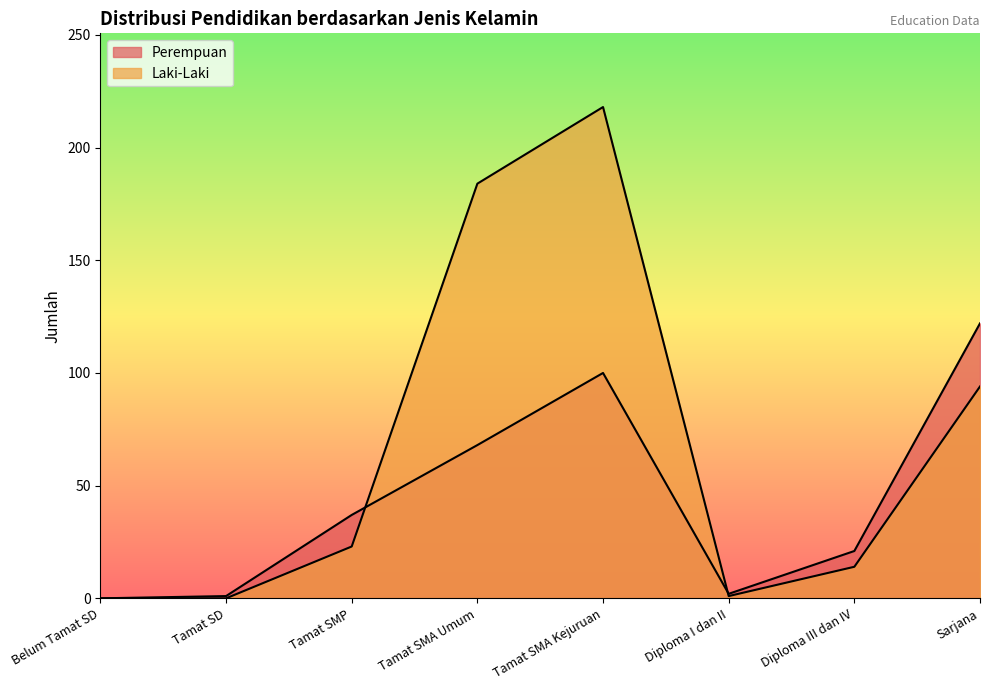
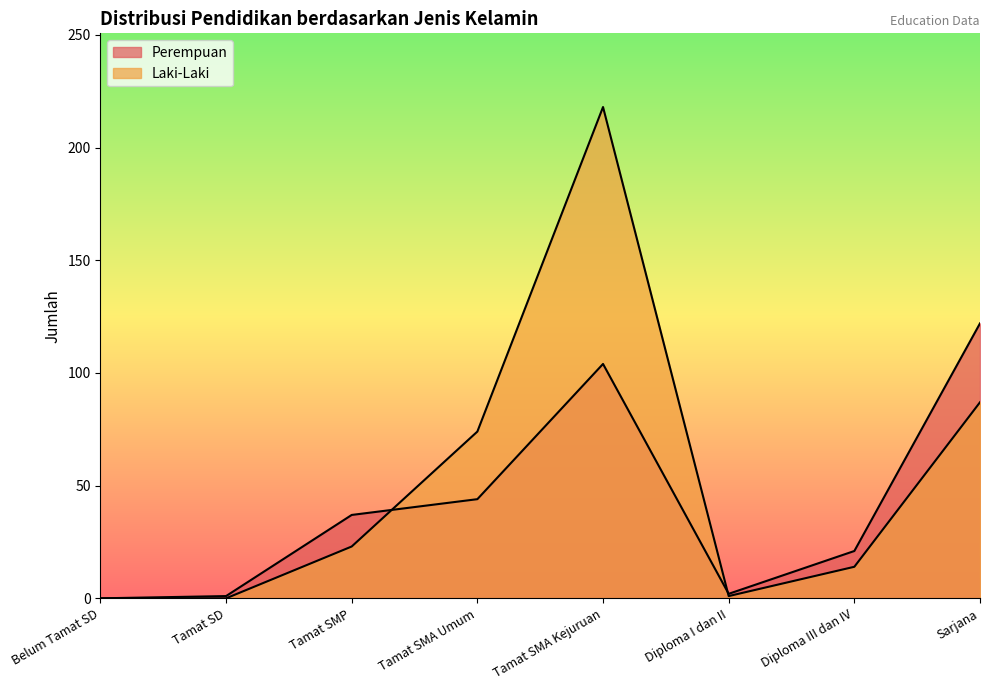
  {
    "Perempuan": {
      "Tamat SMP": 37,
-     "Tamat SMA Umum": 68,
-     "Tamat SMA Kejuruan": 100,
+     "Tamat SMA Umum": 44,
+     "Tamat SMA Kejuruan": 104,
      "Diploma III dan IV": 21,
      "Sarjana": 122
    },
    "Laki-Laki": {
      "Tamat SMP": 23,
-     "Tamat SMA Umum": 184,
+     "Tamat SMA Umum": 74,
      "Tamat SMA Kejuruan": 218,
      "Diploma III dan IV": 14,
-     "Sarjana": 94
+     "Sarjana": 87
    }
  }
